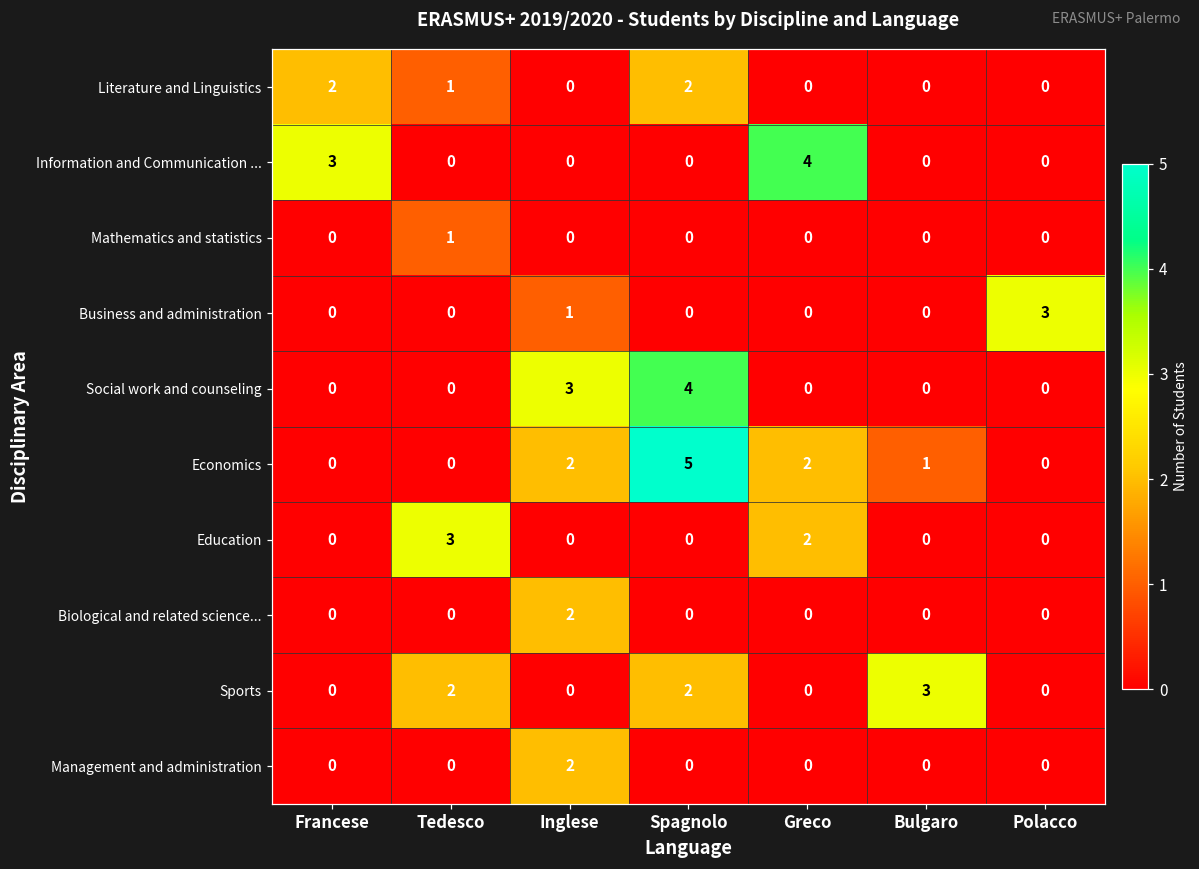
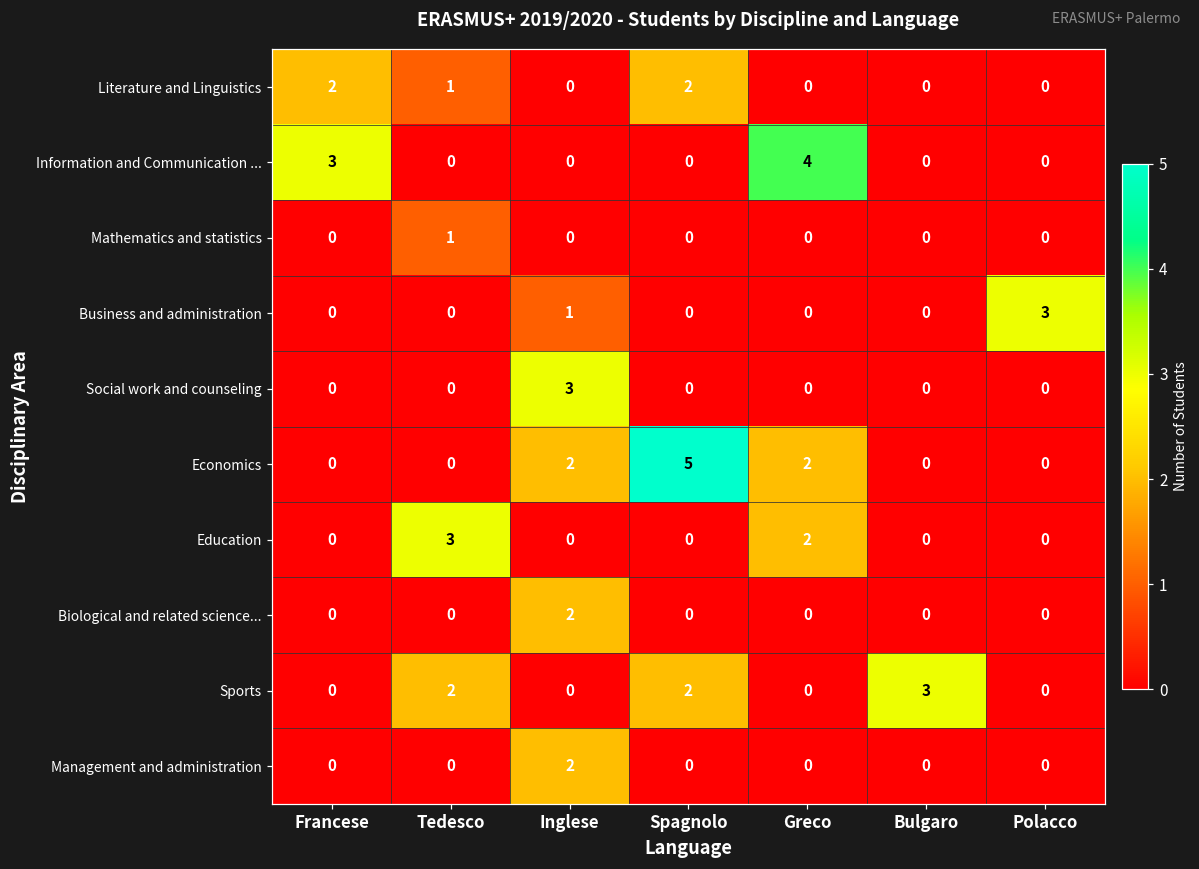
  {
    "Literature and Linguistics": {
      "Francese": 2,
      "Tedesco": 1,
      "Inglese": 0,
      "Spagnolo": 2,
      "Greco": 0,
      "Bulgaro": 0,
      "Polacco": 0
    },
    "Information and Communication ...": {
      "Francese": 3,
      "Tedesco": 0,
      "Inglese": 0,
      "Spagnolo": 0,
      "Greco": 4,
      "Bulgaro": 0,
      "Polacco": 0
    },
    "Mathematics and statistics": {
      "Francese": 0,
      "Tedesco": 1,
      "Inglese": 0,
      "Spagnolo": 0,
      "Greco": 0,
      "Bulgaro": 0,
      "Polacco": 0
    },
    "Business and administration": {
      "Francese": 0,
      "Tedesco": 0,
      "Inglese": 1,
      "Spagnolo": 0,
      "Greco": 0,
      "Bulgaro": 0,
      "Polacco": 3
    },
    "Social work and counseling": {
      "Francese": 0,
      "Tedesco": 0,
      "Inglese": 3,
-     "Spagnolo": 4,
+     "Spagnolo": 0,
      "Greco": 0,
      "Bulgaro": 0,
      "Polacco": 0
    },
    "Economics": {
      "Francese": 0,
      "Tedesco": 0,
      "Inglese": 2,
      "Spagnolo": 5,
      "Greco": 2,
-     "Bulgaro": 1,
+     "Bulgaro": 0,
      "Polacco": 0
    },
    "Education": {
      "Francese": 0,
      "Tedesco": 3,
      "Inglese": 0,
      "Spagnolo": 0,
      "Greco": 2,
      "Bulgaro": 0,
      "Polacco": 0
    },
    "Biological and related science...": {
      "Francese": 0,
      "Tedesco": 0,
      "Inglese": 2,
      "Spagnolo": 0,
      "Greco": 0,
      "Bulgaro": 0,
      "Polacco": 0
    },
    "Sports": {
      "Francese": 0,
      "Tedesco": 2,
      "Inglese": 0,
      "Spagnolo": 2,
      "Greco": 0,
      "Bulgaro": 3,
      "Polacco": 0
    },
    "Management and administration": {
      "Francese": 0,
      "Tedesco": 0,
      "Inglese": 2,
      "Spagnolo": 0,
      "Greco": 0,
      "Bulgaro": 0,
      "Polacco": 0
    }
  }
